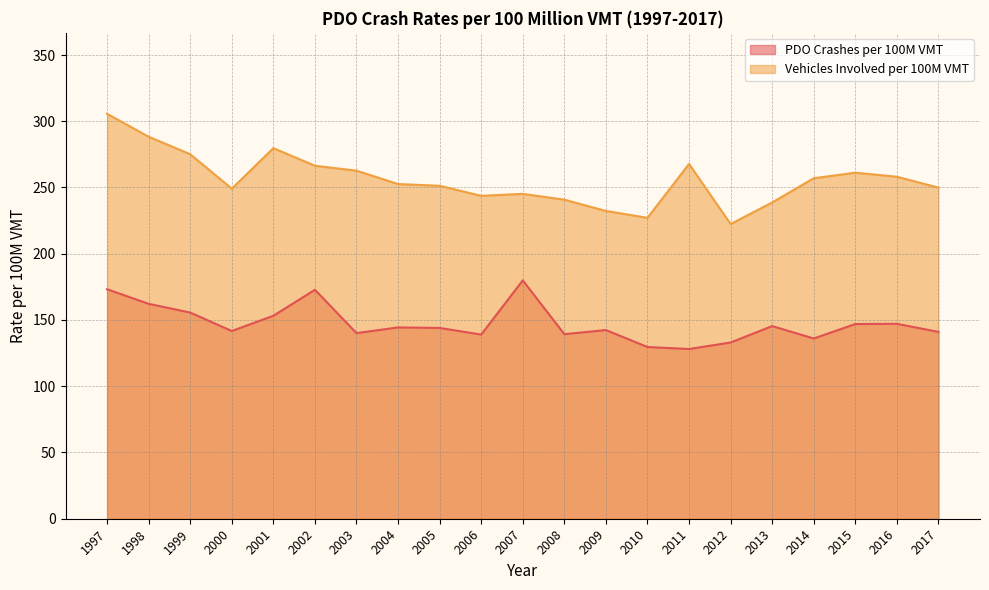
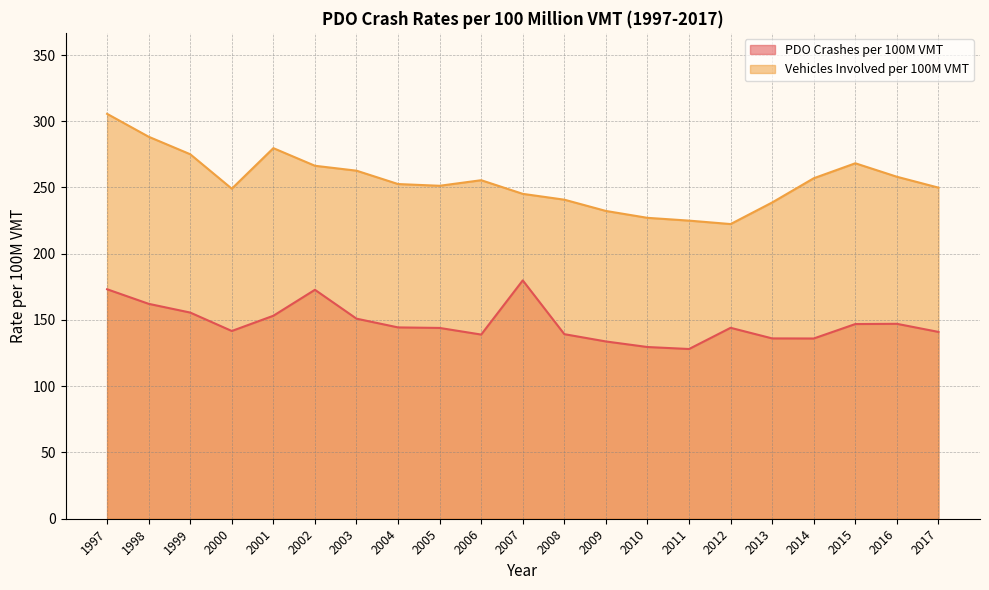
  {
    "PDO Crashes per 100M VMT": {
      "1997": 173,
      "1998": 162,
      "1999": 156,
      "2000": 142,
      "2001": 153,
      "2002": 173,
-     "2003": 140,
+     "2003": 151,
      "2004": 144,
      "2005": 144,
      "2006": 139,
      "2007": 180,
      "2008": 139,
-     "2009": 142,
+     "2009": 134,
      "2010": 130,
      "2011": 128,
-     "2012": 133,
-     "2013": 145,
+     "2012": 144,
+     "2013": 136,
      "2014": 136,
      "2015": 147,
      "2016": 147,
      "2017": 141
    },
    "Vehicles Involved per 100M VMT": {
      "1997": 306,
      "1998": 288,
      "1999": 275,
      "2000": 249,
      "2001": 280,
      "2002": 266,
      "2003": 263,
      "2004": 253,
      "2005": 251,
-     "2006": 244,
+     "2006": 256,
      "2007": 245,
      "2008": 241,
      "2009": 232,
      "2010": 227,
-     "2011": 268,
+     "2011": 225,
      "2012": 222,
      "2013": 239,
      "2014": 257,
-     "2015": 261,
+     "2015": 268,
      "2016": 258,
      "2017": 250
    }
  }
